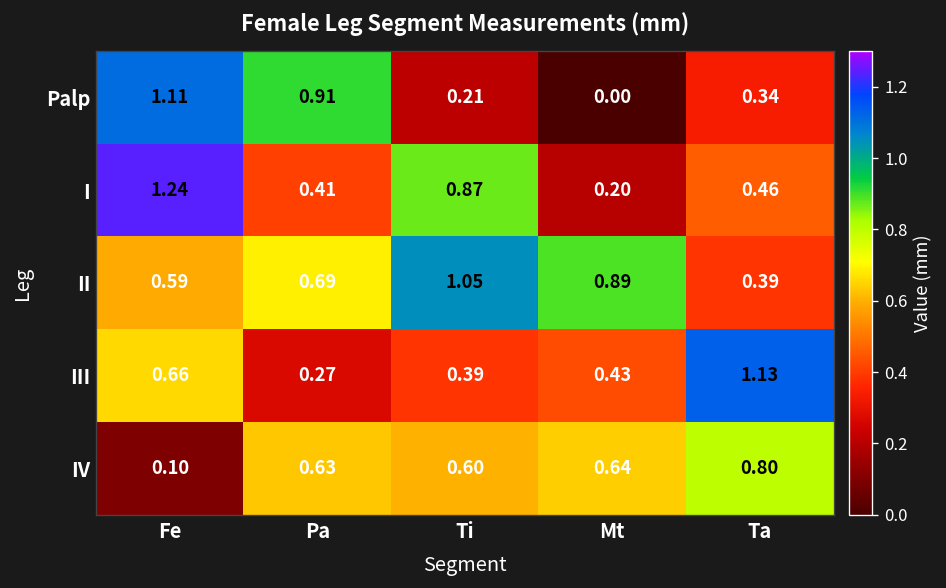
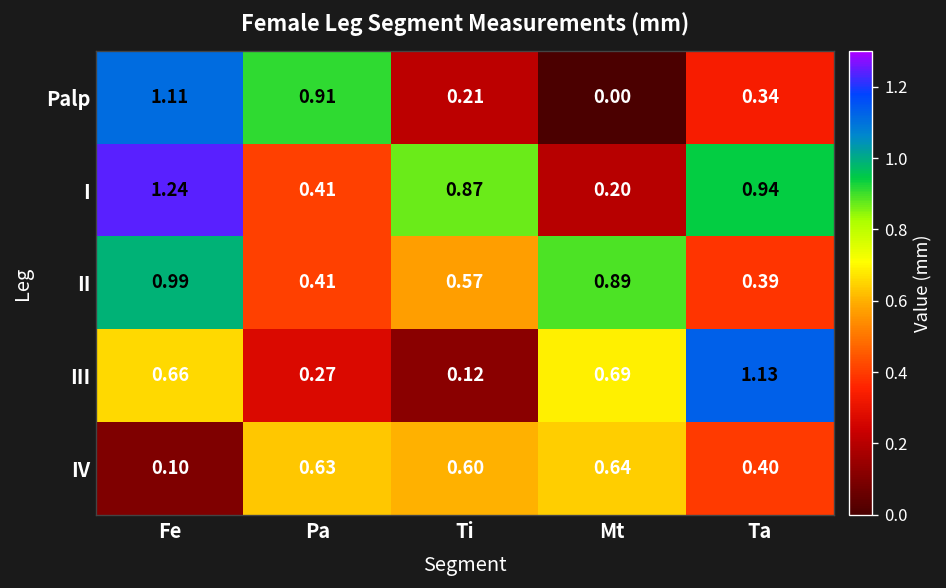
  {
    "Palp": {
      "Fe": 1.11,
      "Pa": 0.91,
      "Ti": 0.21,
      "Mt": 0.00,
      "Ta": 0.34
    },
    "I": {
      "Fe": 1.24,
      "Pa": 0.41,
      "Ti": 0.87,
      "Mt": 0.20,
-     "Ta": 0.46
+     "Ta": 0.94
    },
    "II": {
-     "Fe": 0.59,
-     "Pa": 0.69,
-     "Ti": 1.05,
+     "Fe": 0.99,
+     "Pa": 0.41,
+     "Ti": 0.57,
      "Mt": 0.89,
      "Ta": 0.39
    },
    "III": {
      "Fe": 0.66,
      "Pa": 0.27,
-     "Ti": 0.39,
-     "Mt": 0.43,
+     "Ti": 0.12,
+     "Mt": 0.69,
      "Ta": 1.13
    },
    "IV": {
      "Fe": 0.10,
      "Pa": 0.63,
      "Ti": 0.60,
      "Mt": 0.64,
-     "Ta": 0.80
+     "Ta": 0.40
    }
  }
